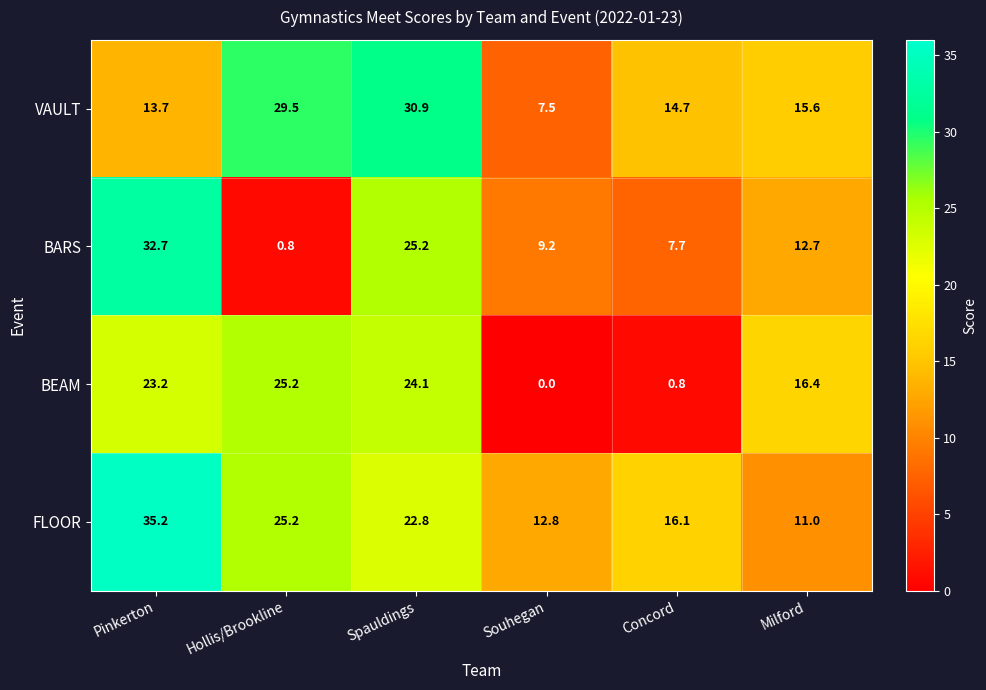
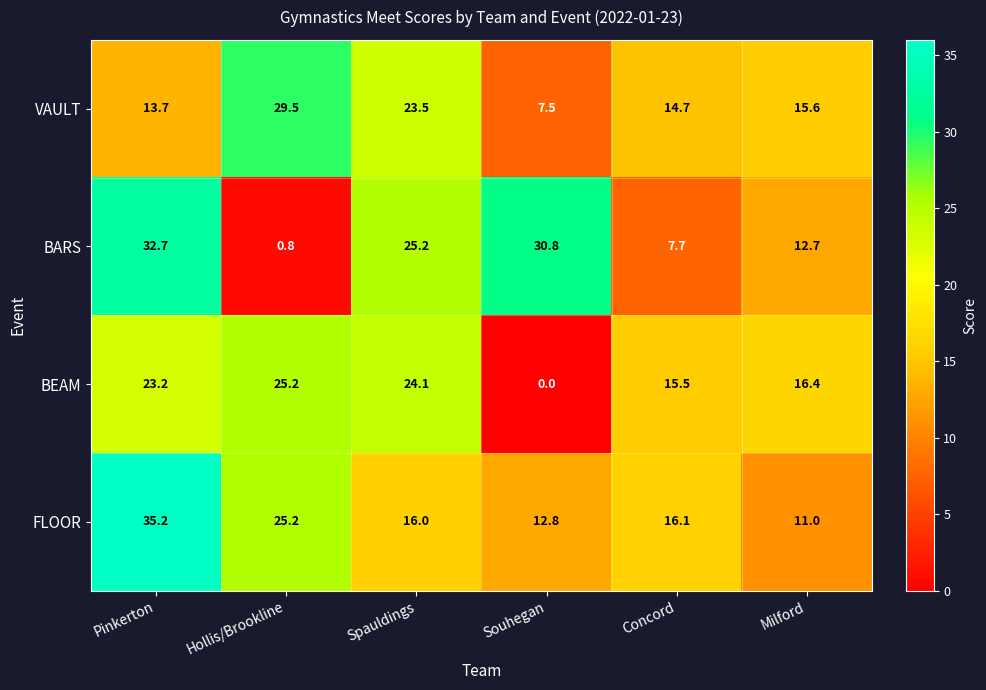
  {
    "VAULT": {
      "Pinkerton": 13.7,
      "Hollis/Brookline": 29.5,
-     "Spauldings": 30.9,
+     "Spauldings": 23.5,
      "Souhegan": 7.5,
      "Concord": 14.7,
      "Milford": 15.6
    },
    "BARS": {
      "Pinkerton": 32.7,
      "Hollis/Brookline": 0.8,
      "Spauldings": 25.2,
-     "Souhegan": 9.2,
+     "Souhegan": 30.8,
      "Concord": 7.7,
      "Milford": 12.7
    },
    "BEAM": {
      "Pinkerton": 23.2,
      "Hollis/Brookline": 25.2,
      "Spauldings": 24.1,
      "Souhegan": 0.0,
-     "Concord": 0.8,
+     "Concord": 15.5,
      "Milford": 16.4
    },
    "FLOOR": {
      "Pinkerton": 35.2,
      "Hollis/Brookline": 25.2,
-     "Spauldings": 22.8,
+     "Spauldings": 16.0,
      "Souhegan": 12.8,
      "Concord": 16.1,
      "Milford": 11.0
    }
  }
